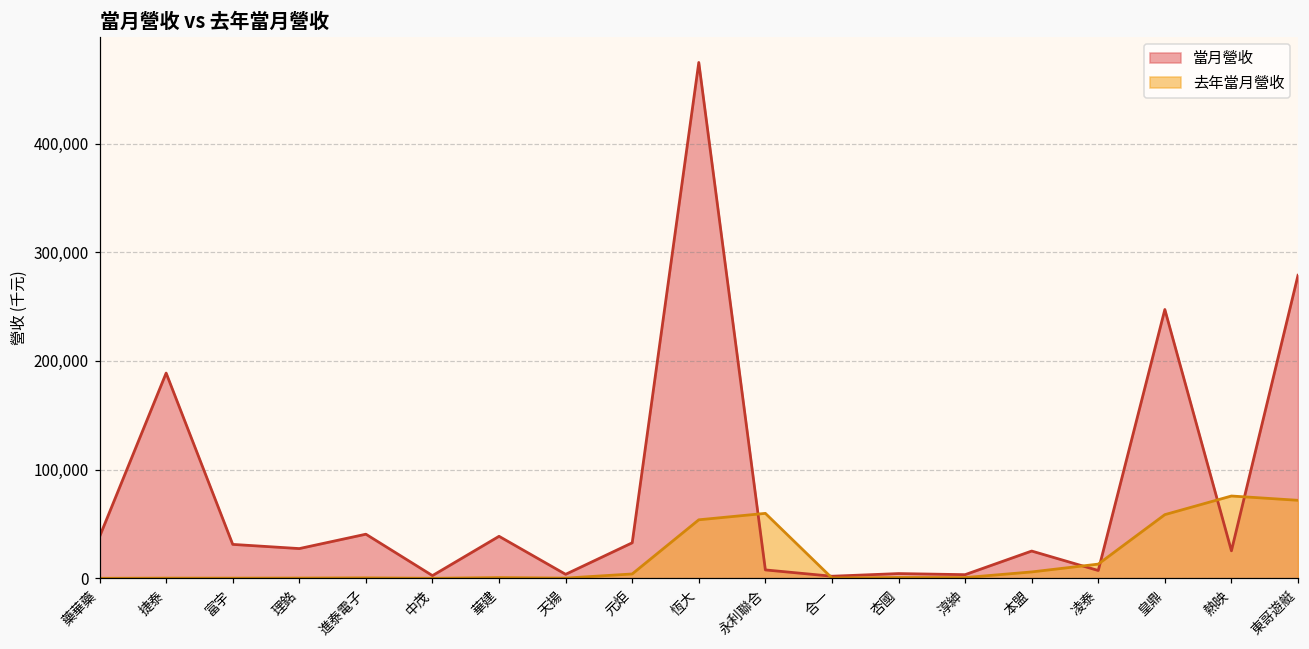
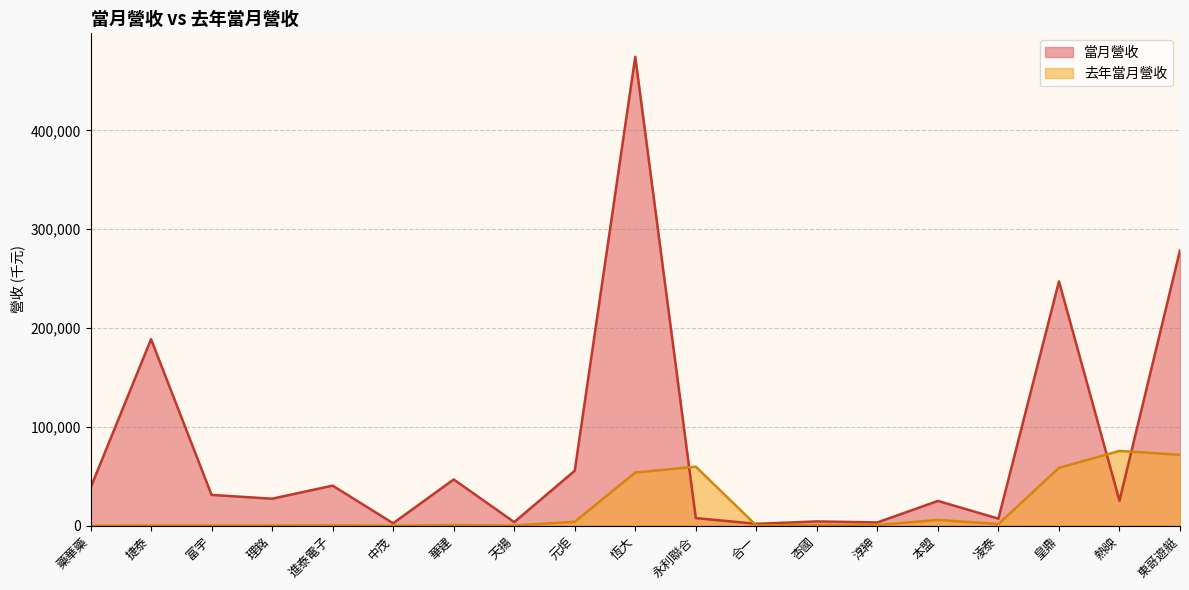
  {
    "當月營收": {
      "藥華藥": "40,000",
      "捷泰": "190,000",
      "富宇": "30,000",
      "理銘": "30,000",
      "進泰電子": "40,000",
-     "華建": "40,000",
+     "華建": "50,000",
      "天揚": "0",
-     "元炬": "30,000",
+     "元炬": "60,000",
      "恆大": "470,000",
      "永利聯合": "10,000",
      "杏國": "0",
      "淳紳": "0",
      "本盟": "30,000",
      "凌泰": "10,000",
      "皇鼎": "250,000",
      "熱映": "30,000",
      "東哥遊艇": "280,000"
    },
    "去年當月營收": {
      "藥華藥": "0",
      "捷泰": "0",
      "富宇": "0",
      "理銘": "0",
      "進泰電子": "0",
      "華建": "0",
      "天揚": "0",
      "元炬": "0",
      "恆大": "50,000",
      "永利聯合": "60,000",
      "杏國": "0",
      "淳紳": "0",
      "本盟": "10,000",
-     "凌泰": "10,000",
+     "凌泰": "0",
      "皇鼎": "60,000",
      "熱映": "80,000",
      "東哥遊艇": "70,000"
    }
  }
